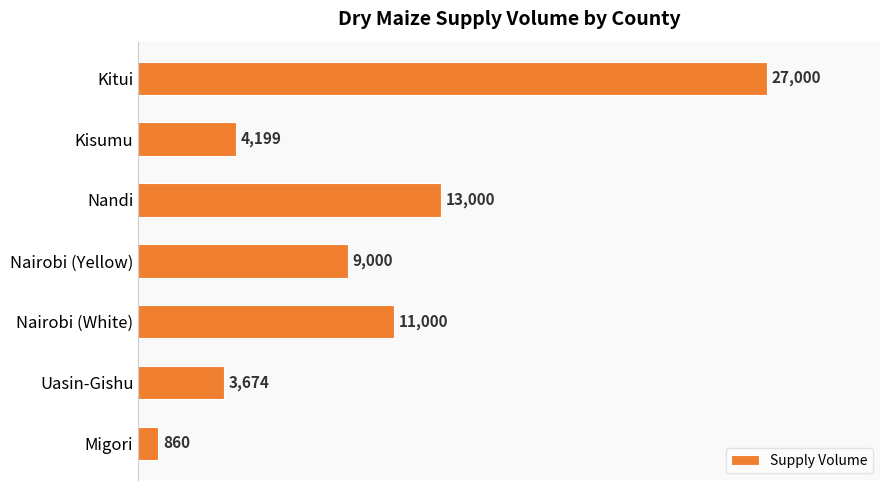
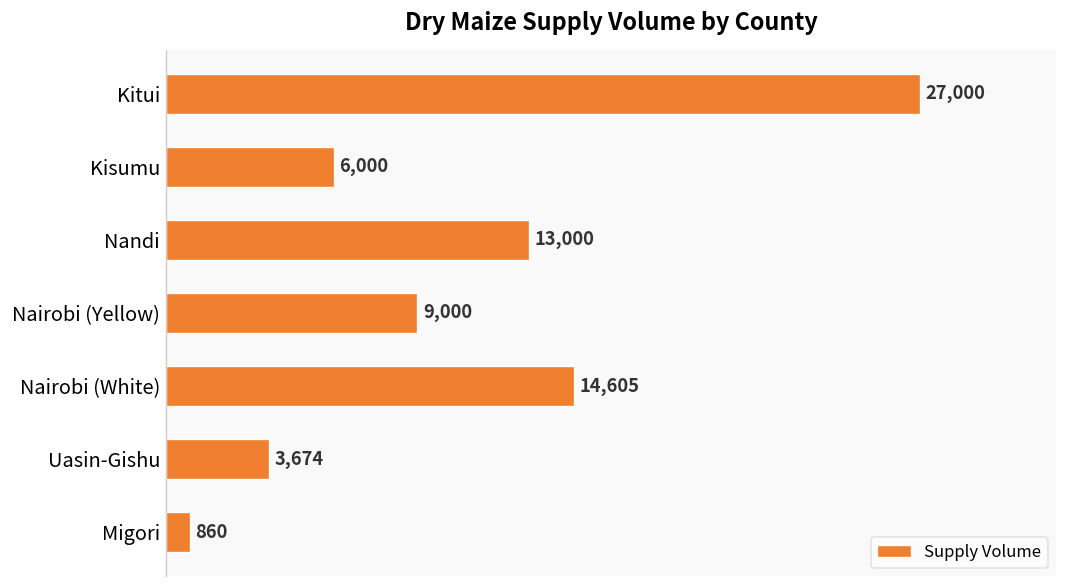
  {
    "Kitui": "27,000",
-   "Kisumu": "4,199",
+   "Kisumu": "6,000",
    "Nandi": "13,000",
    "Nairobi (Yellow)": "9,000",
-   "Nairobi (White)": "11,000",
+   "Nairobi (White)": "14,605",
    "Uasin-Gishu": "3,674",
    "Migori": "860"
  }
